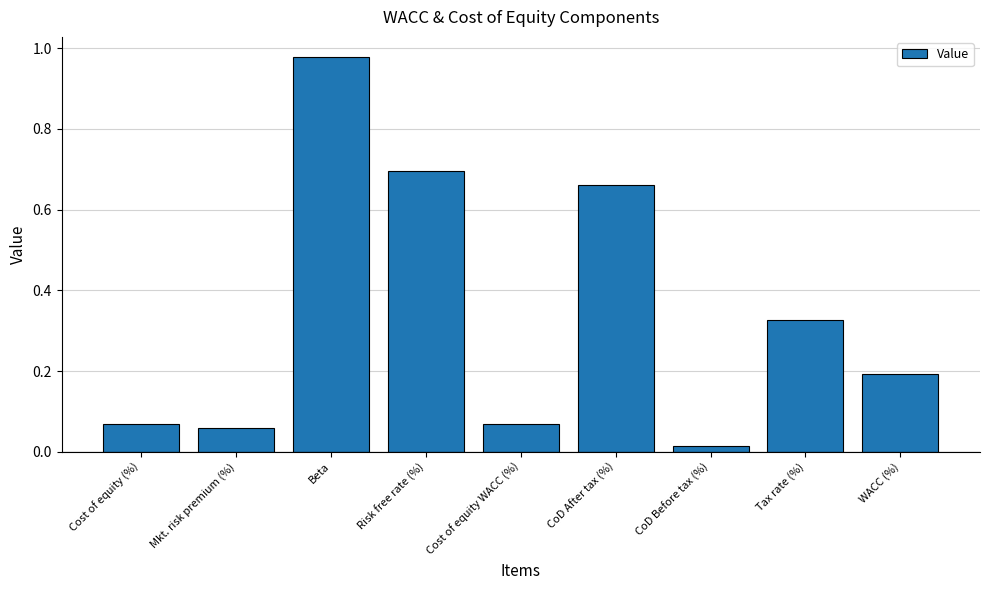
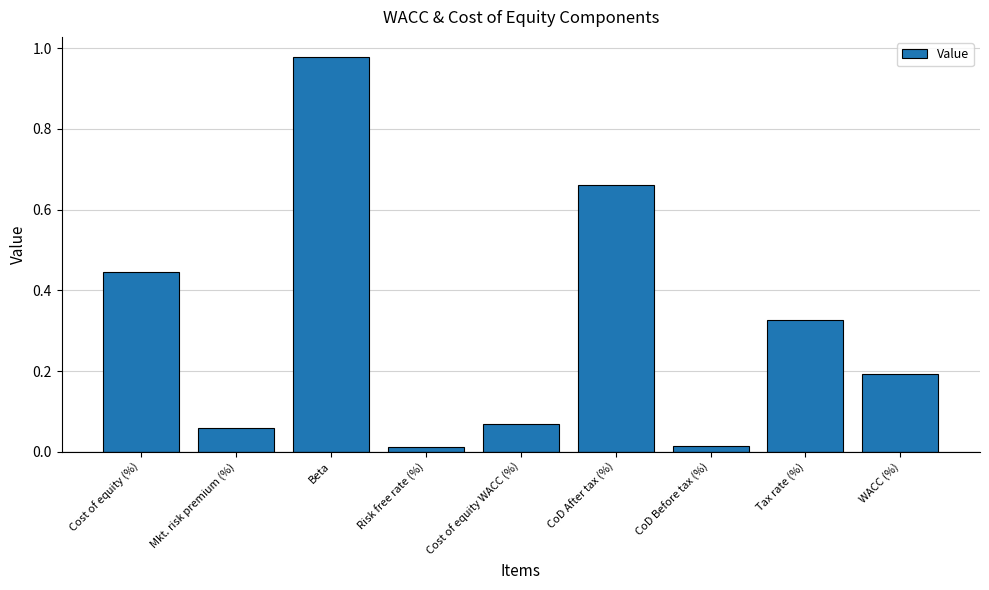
  {
-   "Cost of equity (%)": 0.07,
+   "Cost of equity (%)": 0.45,
    "Mkt. risk premium (%)": 0.06,
    "Beta": 0.98,
-   "Risk free rate (%)": 0.70,
+   "Risk free rate (%)": 0.01,
    "Cost of equity WACC (%)": 0.07,
    "CoD After tax (%)": 0.66,
    "CoD Before tax (%)": 0.02,
    "Tax rate (%)": 0.33,
    "WACC (%)": 0.19
  }
